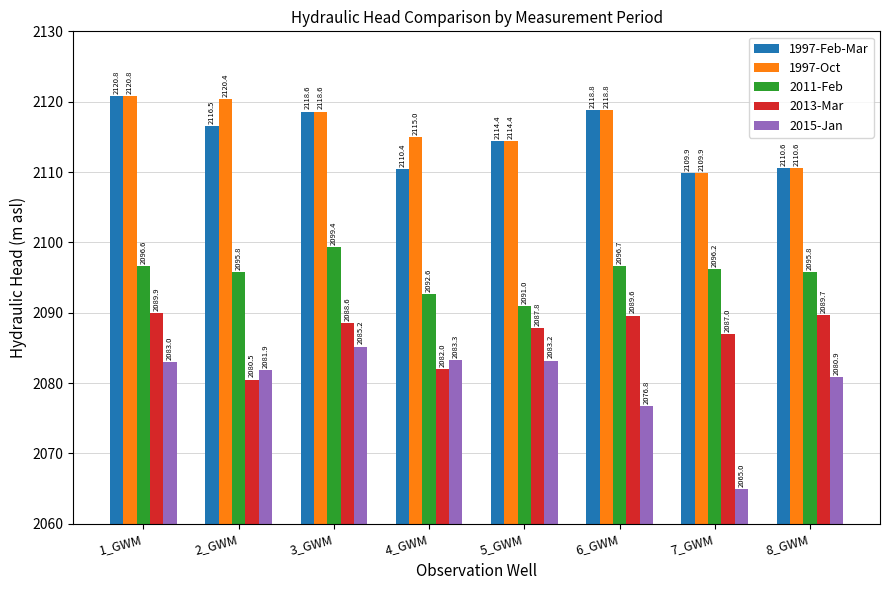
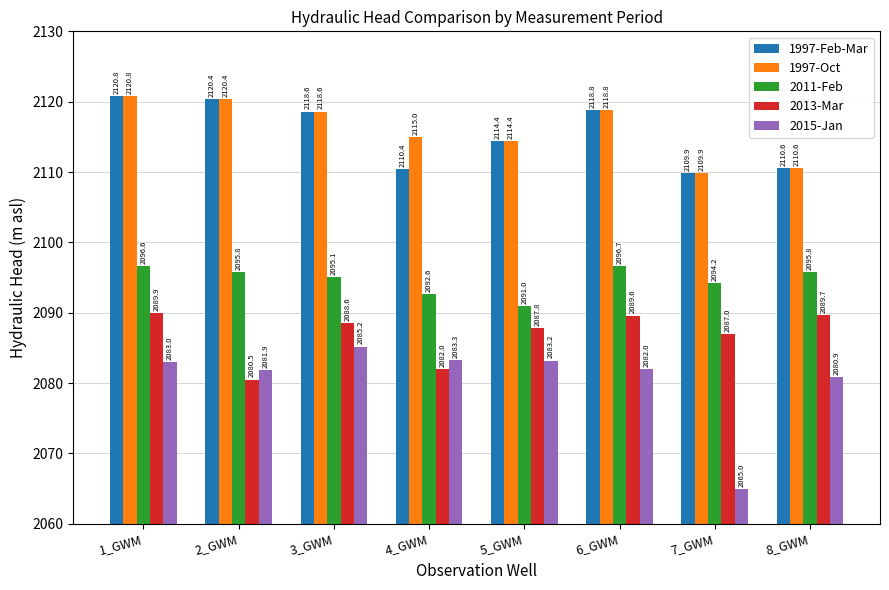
  {
    "1997-Feb-Mar": {
      "1_GWM": 2120.8,
-     "2_GWM": 2116.5,
+     "2_GWM": 2120.4,
      "3_GWM": 2118.6,
      "4_GWM": 2110.4,
      "5_GWM": 2114.4,
      "6_GWM": 2118.8,
      "7_GWM": 2109.9,
      "8_GWM": 2110.6
    },
    "1997-Oct": {
      "1_GWM": 2120.8,
      "2_GWM": 2120.4,
      "3_GWM": 2118.6,
      "4_GWM": 2115.0,
      "5_GWM": 2114.4,
      "6_GWM": 2118.8,
      "7_GWM": 2109.9,
      "8_GWM": 2110.6
    },
    "2011-Feb": {
      "1_GWM": 2096.6,
      "2_GWM": 2095.8,
-     "3_GWM": 2099.4,
+     "3_GWM": 2095.1,
      "4_GWM": 2092.6,
      "5_GWM": 2091.0,
      "6_GWM": 2096.7,
-     "7_GWM": 2096.2,
+     "7_GWM": 2094.2,
      "8_GWM": 2095.8
    },
    "2013-Mar": {
      "1_GWM": 2089.9,
      "2_GWM": 2080.5,
      "3_GWM": 2088.6,
      "4_GWM": 2082.0,
      "5_GWM": 2087.8,
      "6_GWM": 2089.6,
      "7_GWM": 2087.0,
      "8_GWM": 2089.7
    },
    "2015-Jan": {
      "1_GWM": 2083.0,
      "2_GWM": 2081.9,
      "3_GWM": 2085.2,
      "4_GWM": 2083.3,
      "5_GWM": 2083.2,
-     "6_GWM": 2076.8,
+     "6_GWM": 2082.0,
      "7_GWM": 2065.0,
      "8_GWM": 2080.9
    }
  }
